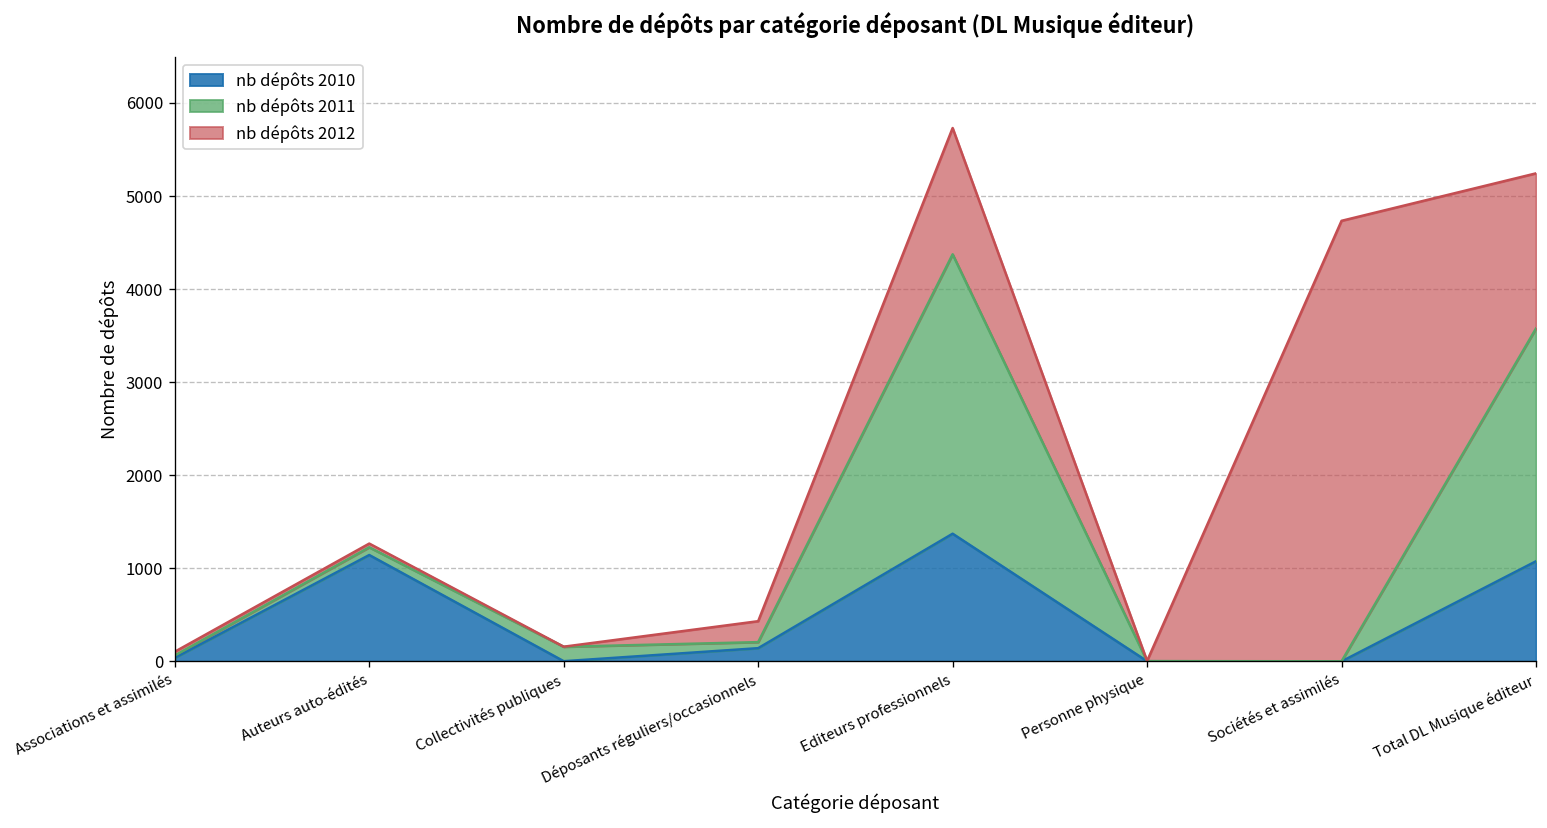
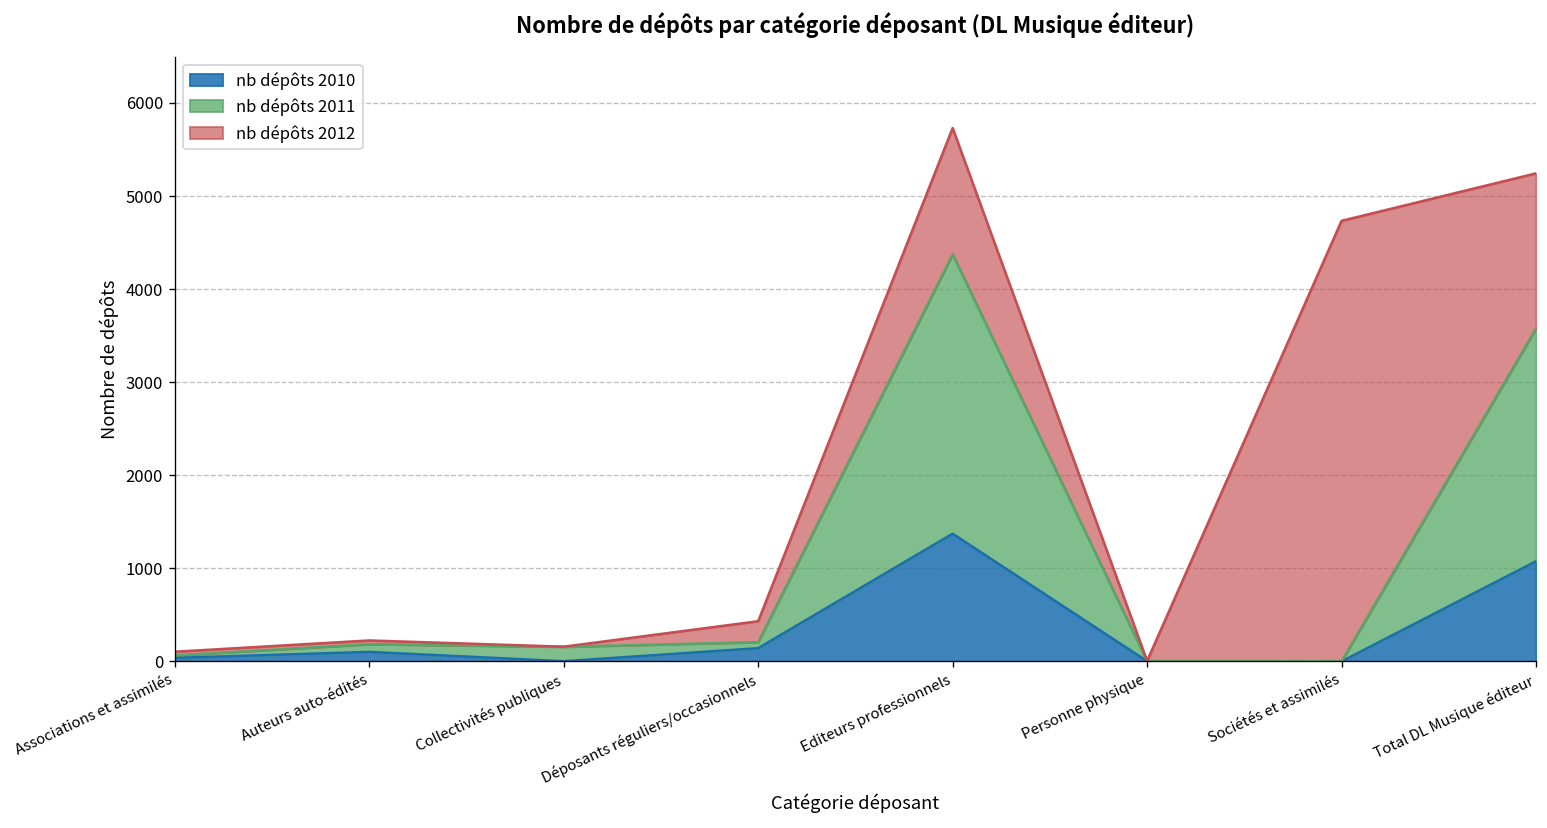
  {
    "nb dépôts 2010": {
-     "Auteurs auto-édités": 1100,
+     "Auteurs auto-édités": 100,
      "Collectivités publiques": 0,
      "Déposants réguliers/occasionnels": 100,
      "Editeurs professionnels": 1400,
      "Total DL Musique éditeur": 1100
    },
    "nb dépôts 2011": {
      "Auteurs auto-édités": 100,
      "Déposants réguliers/occasionnels": 100,
      "Editeurs professionnels": 3000,
      "Total DL Musique éditeur": 2500
    },
    "nb dépôts 2012": {
      "Associations et assimilés": 0,
      "Auteurs auto-édités": 0,
      "Déposants réguliers/occasionnels": 200,
      "Editeurs professionnels": 1400,
      "Sociétés et assimilés": 4700,
      "Total DL Musique éditeur": 1700
    }
  }
